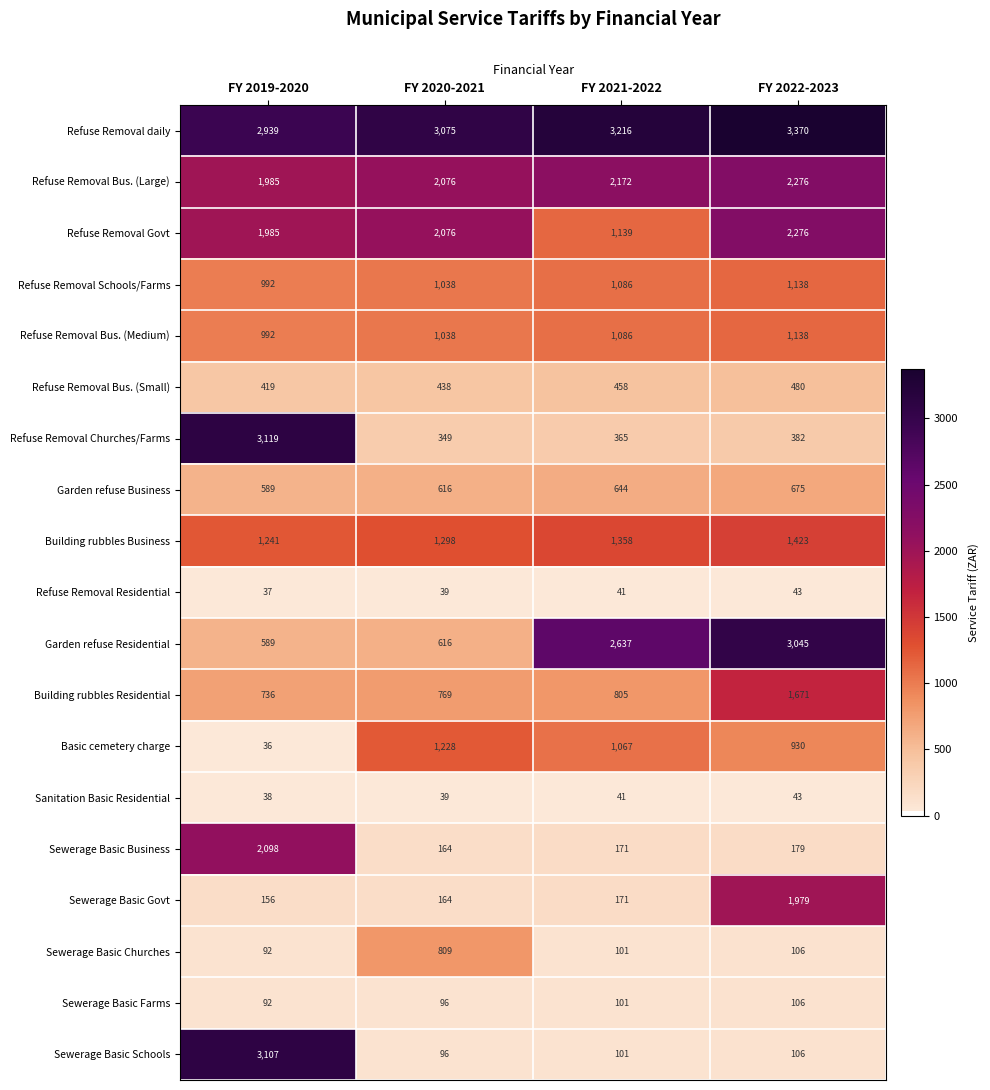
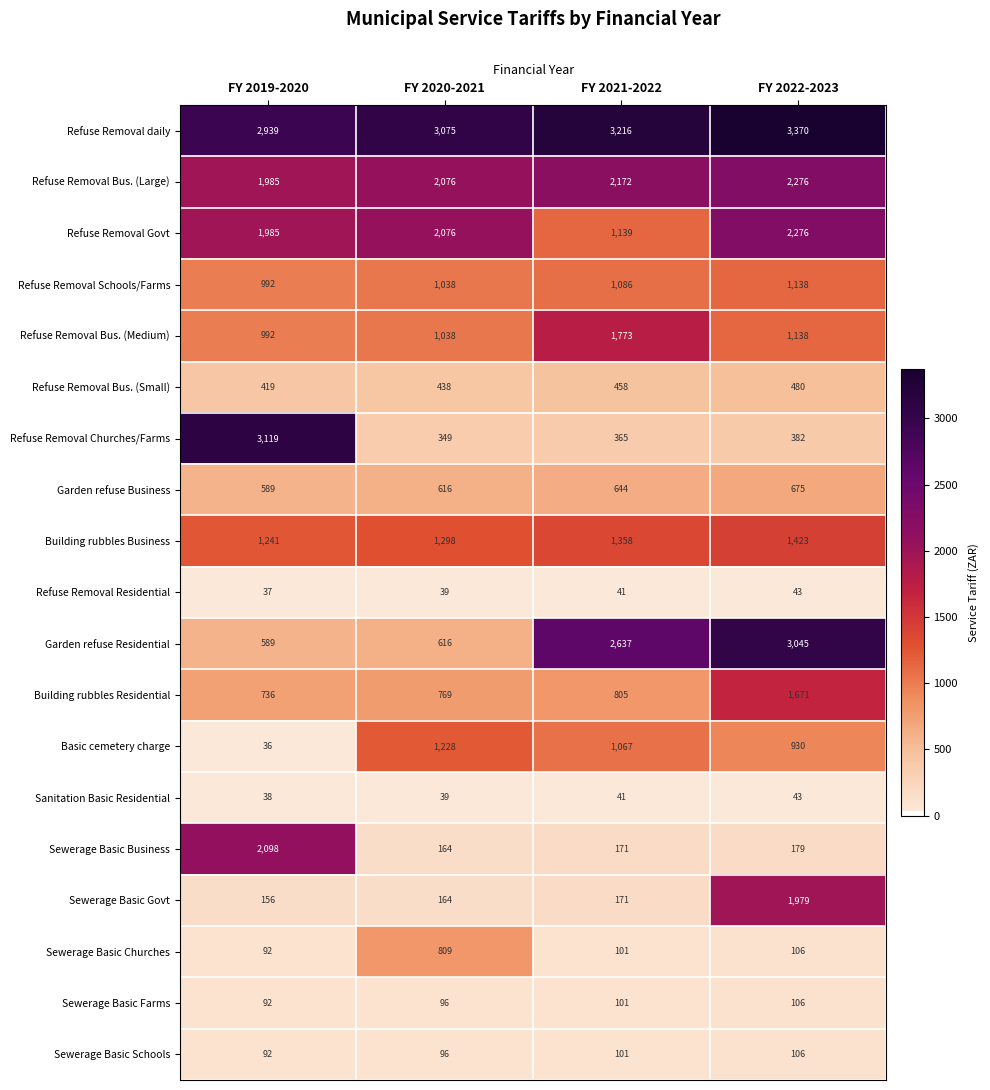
  {
    "Refuse Removal daily": {
      "FY 2019-2020": "2,939",
      "FY 2020-2021": "3,075",
      "FY 2021-2022": "3,216",
      "FY 2022-2023": "3,370"
    },
    "Refuse Removal Bus. (Large)": {
      "FY 2019-2020": "1,985",
      "FY 2020-2021": "2,076",
      "FY 2021-2022": "2,172",
      "FY 2022-2023": "2,276"
    },
    "Refuse Removal Govt": {
      "FY 2019-2020": "1,985",
      "FY 2020-2021": "2,076",
      "FY 2021-2022": "1,139",
      "FY 2022-2023": "2,276"
    },
    "Refuse Removal Schools/Farms": {
      "FY 2019-2020": "992",
      "FY 2020-2021": "1,038",
      "FY 2021-2022": "1,086",
      "FY 2022-2023": "1,138"
    },
    "Refuse Removal Bus. (Medium)": {
      "FY 2019-2020": "992",
      "FY 2020-2021": "1,038",
-     "FY 2021-2022": "1,086",
+     "FY 2021-2022": "1,773",
      "FY 2022-2023": "1,138"
    },
    "Refuse Removal Bus. (Small)": {
      "FY 2019-2020": "419",
      "FY 2020-2021": "438",
      "FY 2021-2022": "458",
      "FY 2022-2023": "480"
    },
    "Refuse Removal Churches/Farms": {
      "FY 2019-2020": "3,119",
      "FY 2020-2021": "349",
      "FY 2021-2022": "365",
      "FY 2022-2023": "382"
    },
    "Garden refuse Business": {
      "FY 2019-2020": "589",
      "FY 2020-2021": "616",
      "FY 2021-2022": "644",
      "FY 2022-2023": "675"
    },
    "Building rubbles Business": {
      "FY 2019-2020": "1,241",
      "FY 2020-2021": "1,298",
      "FY 2021-2022": "1,358",
      "FY 2022-2023": "1,423"
    },
    "Refuse Removal Residential": {
      "FY 2019-2020": "37",
      "FY 2020-2021": "39",
      "FY 2021-2022": "41",
      "FY 2022-2023": "43"
    },
    "Garden refuse Residential": {
      "FY 2019-2020": "589",
      "FY 2020-2021": "616",
      "FY 2021-2022": "2,637",
      "FY 2022-2023": "3,045"
    },
    "Building rubbles Residential": {
      "FY 2019-2020": "736",
      "FY 2020-2021": "769",
      "FY 2021-2022": "805",
      "FY 2022-2023": "1,671"
    },
    "Basic cemetery charge": {
      "FY 2019-2020": "36",
      "FY 2020-2021": "1,228",
      "FY 2021-2022": "1,067",
      "FY 2022-2023": "930"
    },
    "Sanitation Basic Residential": {
      "FY 2019-2020": "38",
      "FY 2020-2021": "39",
      "FY 2021-2022": "41",
      "FY 2022-2023": "43"
    },
    "Sewerage Basic Business": {
      "FY 2019-2020": "2,098",
      "FY 2020-2021": "164",
      "FY 2021-2022": "171",
      "FY 2022-2023": "179"
    },
    "Sewerage Basic Govt": {
      "FY 2019-2020": "156",
      "FY 2020-2021": "164",
      "FY 2021-2022": "171",
      "FY 2022-2023": "1,979"
    },
    "Sewerage Basic Churches": {
      "FY 2019-2020": "92",
      "FY 2020-2021": "809",
      "FY 2021-2022": "101",
      "FY 2022-2023": "106"
    },
    "Sewerage Basic Farms": {
      "FY 2019-2020": "92",
      "FY 2020-2021": "96",
      "FY 2021-2022": "101",
      "FY 2022-2023": "106"
    },
    "Sewerage Basic Schools": {
-     "FY 2019-2020": "3,107",
+     "FY 2019-2020": "92",
      "FY 2020-2021": "96",
      "FY 2021-2022": "101",
      "FY 2022-2023": "106"
    }
  }
